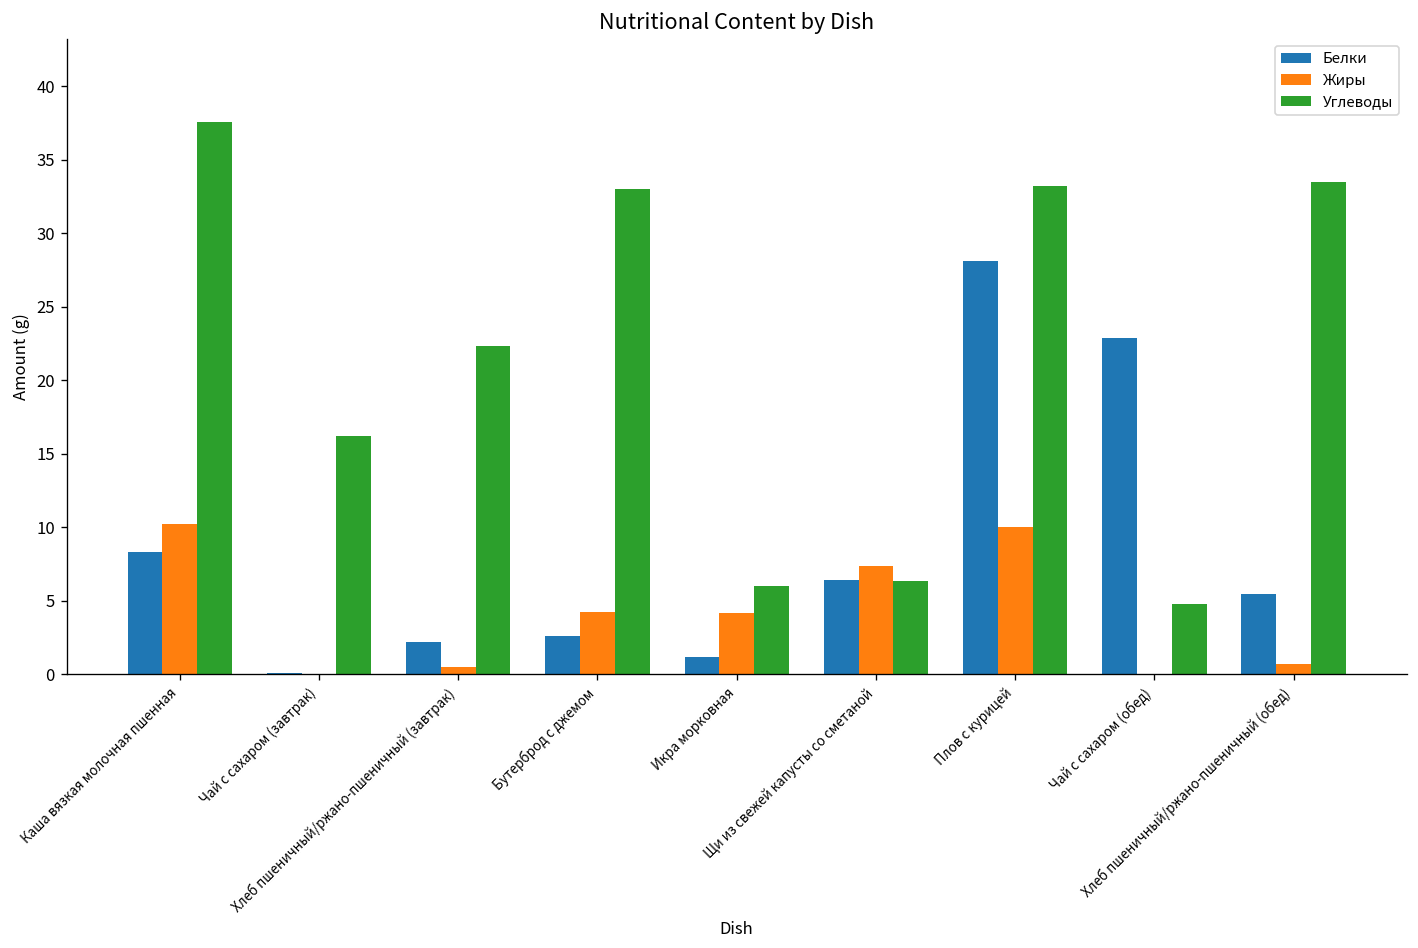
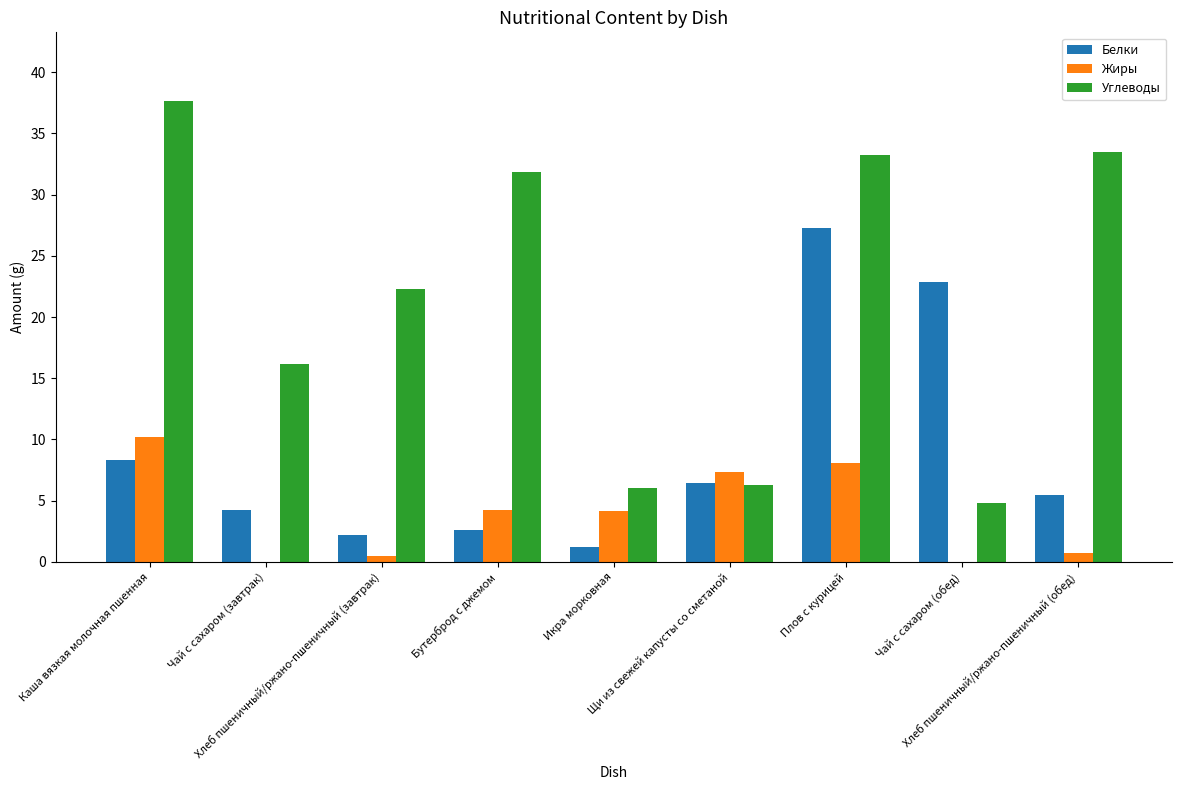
  {
    "Белки": {
      "Каша вязкая молочная пшенная": 8.3,
-     "Чай с сахаром (завтрак)": 0.1,
+     "Чай с сахаром (завтрак)": 4.2,
      "Хлеб пшеничный/ржано-пшеничный (завтрак)": 2.2,
      "Бутерброд с джемом": 2.6,
      "Икра морковная": 1.2,
      "Щи из свежей капусты со сметаной": 6.4,
-     "Плов с курицей": 28.1,
+     "Плов с курицей": 27.3,
      "Чай с сахаром (обед)": 22.9,
      "Хлеб пшеничный/ржано-пшеничный (обед)": 5.5
    },
    "Жиры": {
      "Каша вязкая молочная пшенная": 10.2,
      "Хлеб пшеничный/ржано-пшеничный (завтрак)": 0.5,
      "Бутерброд с джемом": 4.2,
      "Икра морковная": 4.2,
      "Щи из свежей капусты со сметаной": 7.4,
-     "Плов с курицей": 10.0,
+     "Плов с курицей": 8.1,
      "Хлеб пшеничный/ржано-пшеничный (обед)": 0.7
    },
    "Углеводы": {
      "Каша вязкая молочная пшенная": 37.6,
      "Чай с сахаром (завтрак)": 16.2,
      "Хлеб пшеничный/ржано-пшеничный (завтрак)": 22.3,
-     "Бутерброд с джемом": 33.0,
+     "Бутерброд с джемом": 31.8,
      "Икра морковная": 6.0,
      "Щи из свежей капусты со сметаной": 6.3,
      "Плов с курицей": 33.2,
      "Чай с сахаром (обед)": 4.8,
      "Хлеб пшеничный/ржано-пшеничный (обед)": 33.5
    }
  }
